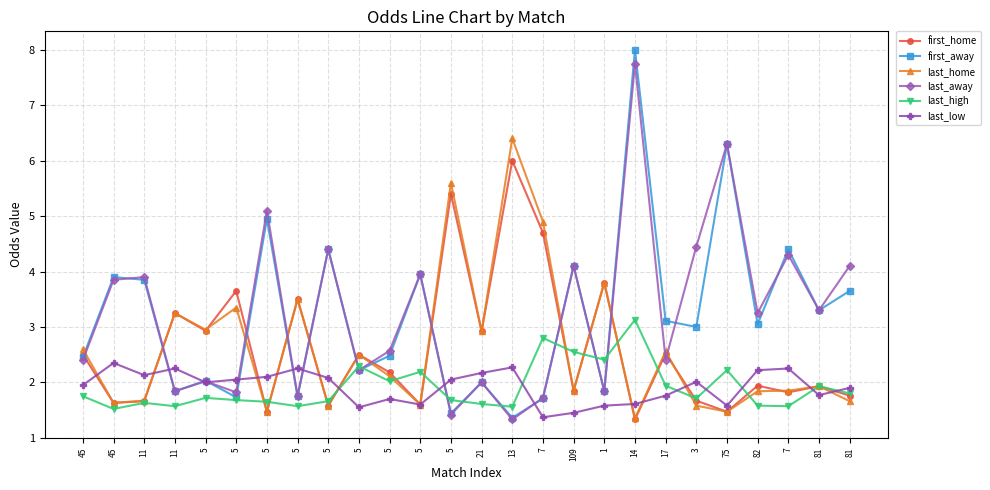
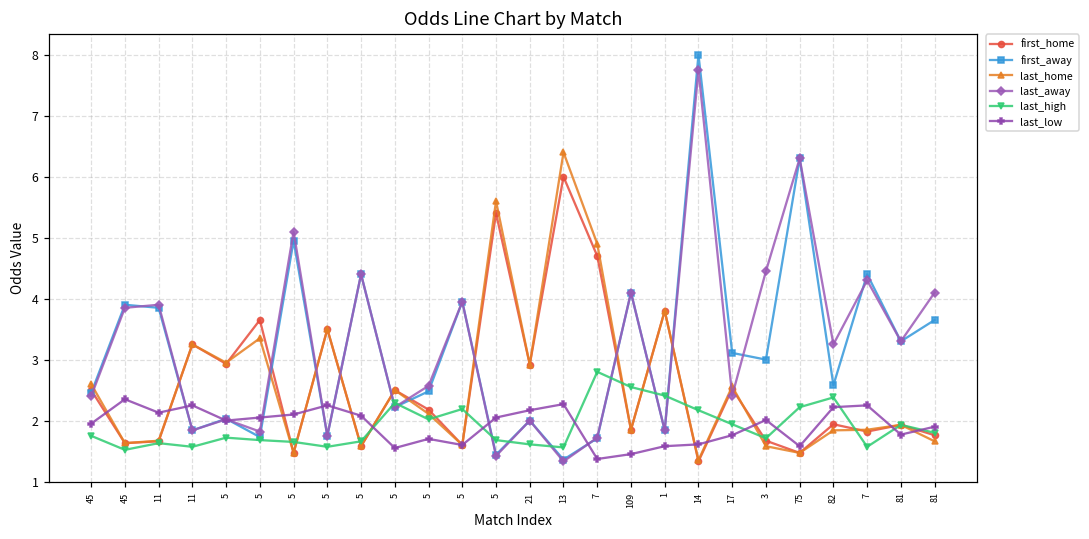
  {
    "first_away": {
      "14": 8.0,
      "17": 3.1,
      "3": 3.0,
-     "82": 3.1
+     "82": 2.6
    },
    "last_high": {
      "21": 1.6,
      "13": 1.6,
      "109": 2.6,
      "1": 2.4,
-     "14": 3.1,
+     "14": 2.2,
      "17": 1.9,
      "75": 2.2,
-     "82": 1.6
+     "82": 2.4
    }
  }
